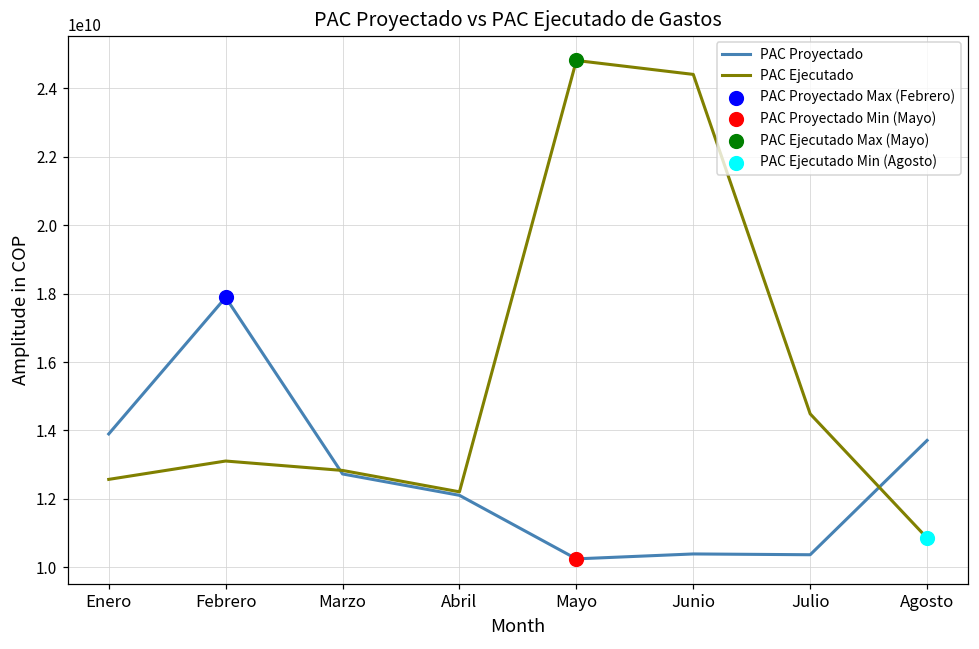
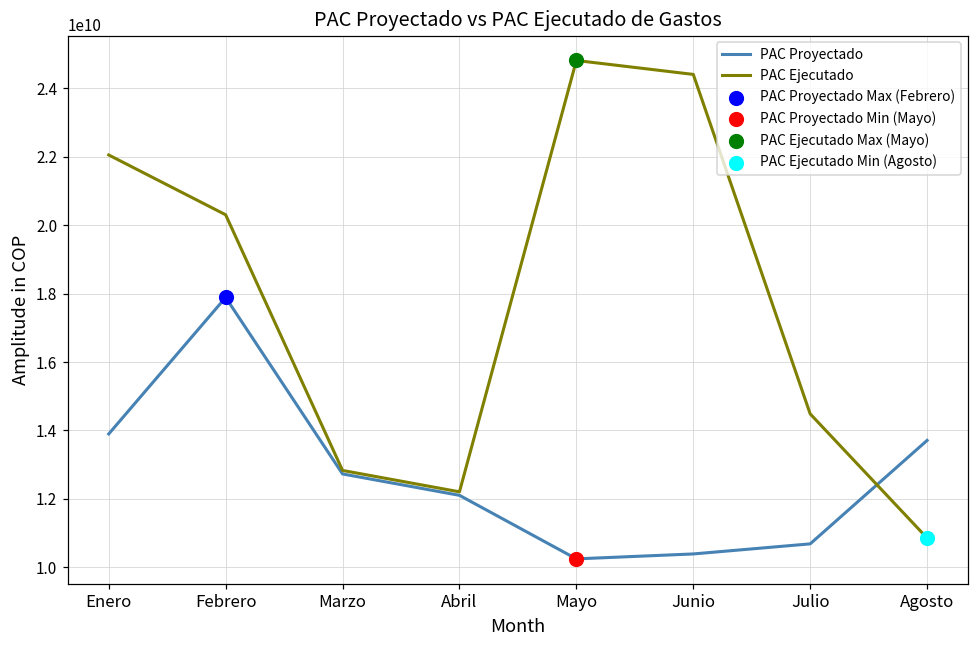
  {
    "PAC Proyectado": {
      "Enero": 13900000000,
      "Marzo": 12700000000,
      "Abril": 12100000000,
      "Junio": 10400000000,
-     "Julio": 10400000000,
+     "Julio": 10700000000,
      "Agosto": 13700000000
    },
    "PAC Ejecutado": {
-     "Enero": 12600000000,
-     "Febrero": 13100000000,
+     "Enero": 22100000000,
+     "Febrero": 20300000000,
      "Marzo": 12800000000,
      "Abril": 12200000000,
      "Junio": 24400000000,
      "Julio": 14500000000
    }
  }
